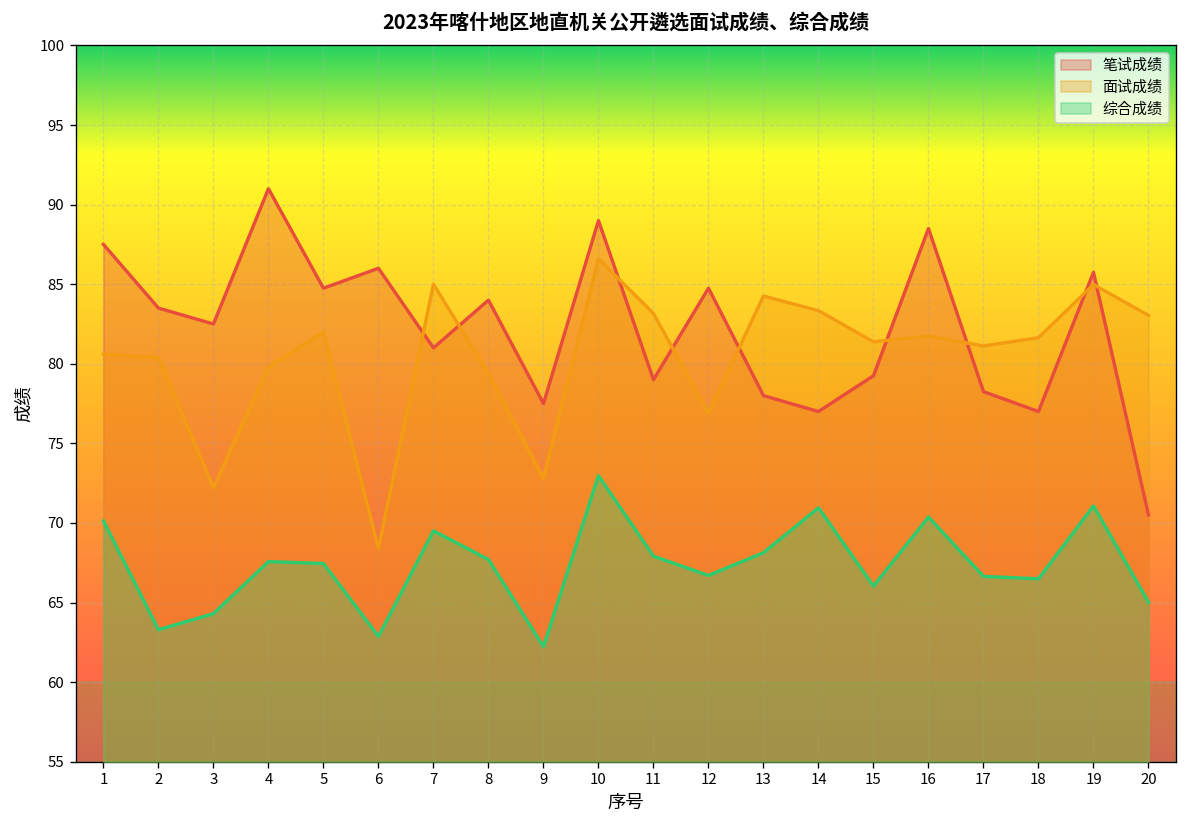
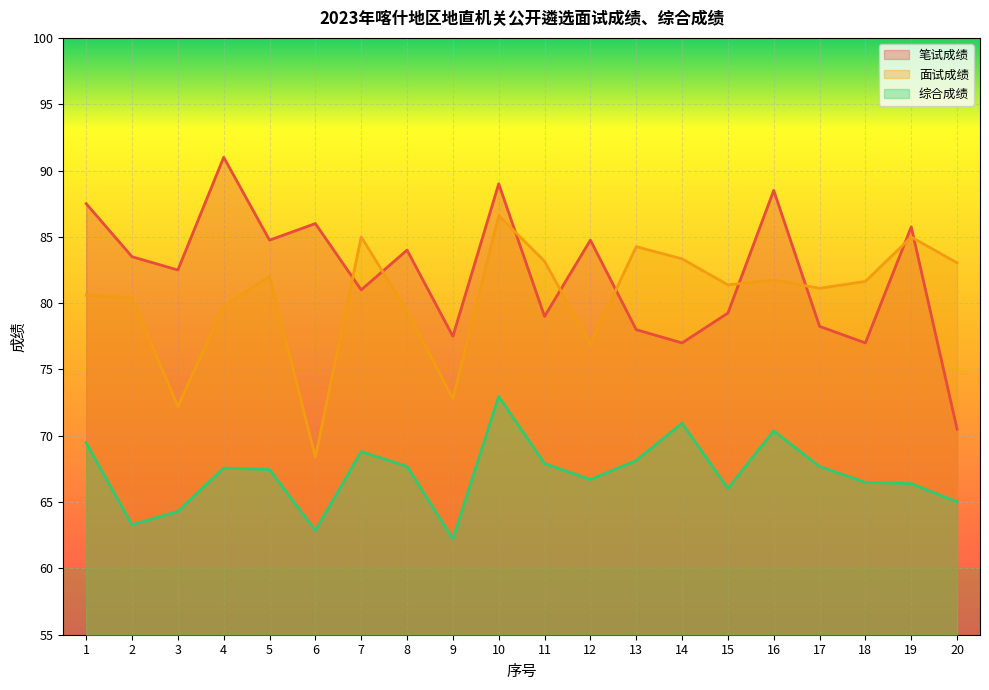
  {
    "综合成绩": {
-     "1": 70.1,
+     "1": 69.5,
      "2": 63.3,
      "3": 64.3,
      "4": 67.6,
      "5": 67.5,
      "6": 62.9,
-     "7": 69.5,
+     "7": 68.8,
      "8": 67.7,
      "9": 62.2,
      "10": 73.0,
      "11": 67.9,
      "12": 66.7,
      "13": 68.1,
      "14": 71.0,
      "15": 66.0,
      "16": 70.4,
-     "17": 66.6,
+     "17": 67.7,
      "18": 66.5,
-     "19": 71.1,
+     "19": 66.4,
      "20": 65.0
    }
  }
